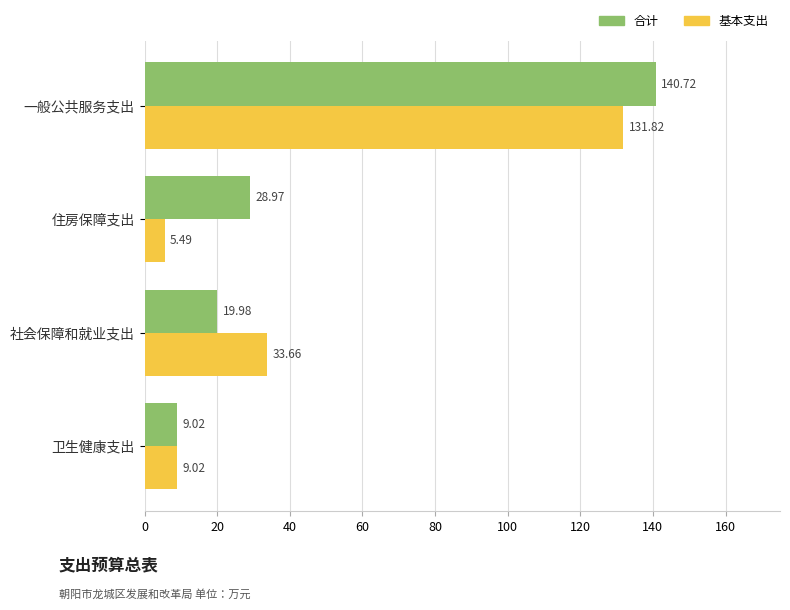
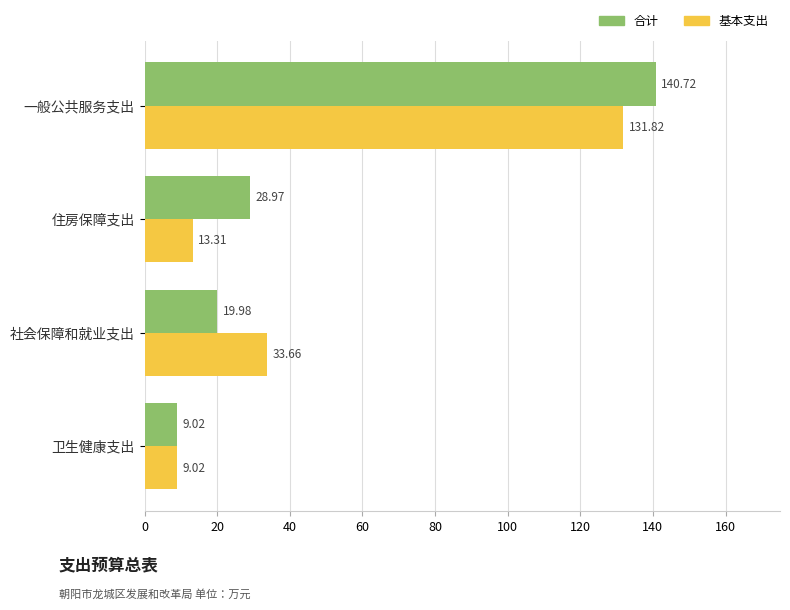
  {
    "合计": {
      "一般公共服务支出": 140.72,
      "住房保障支出": 28.97,
      "社会保障和就业支出": 19.98,
      "卫生健康支出": 9.02
    },
    "基本支出": {
      "一般公共服务支出": 131.82,
-     "住房保障支出": 5.49,
+     "住房保障支出": 13.31,
      "社会保障和就业支出": 33.66,
      "卫生健康支出": 9.02
    }
  }
